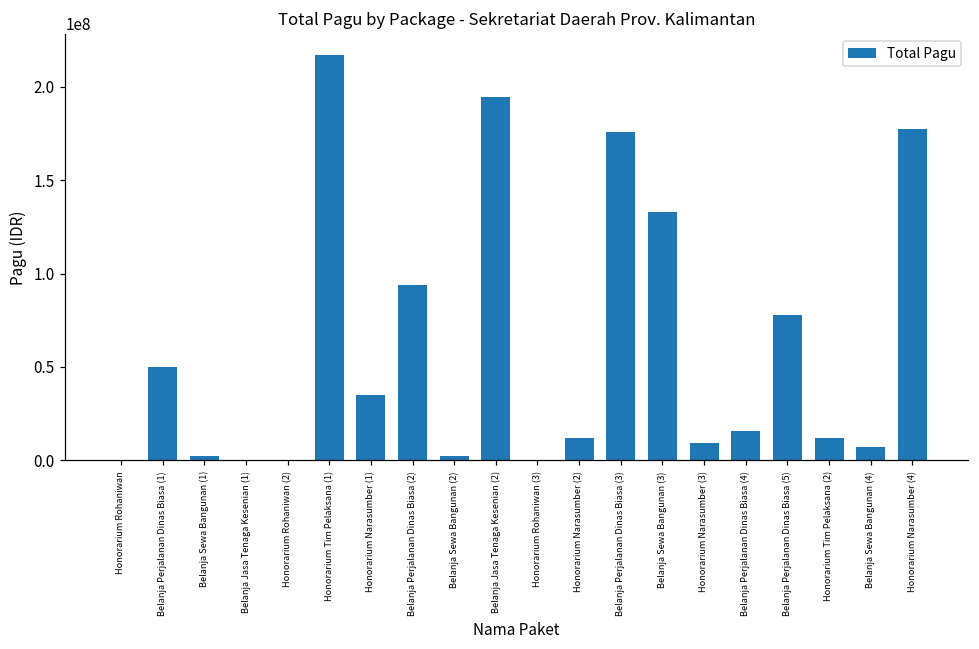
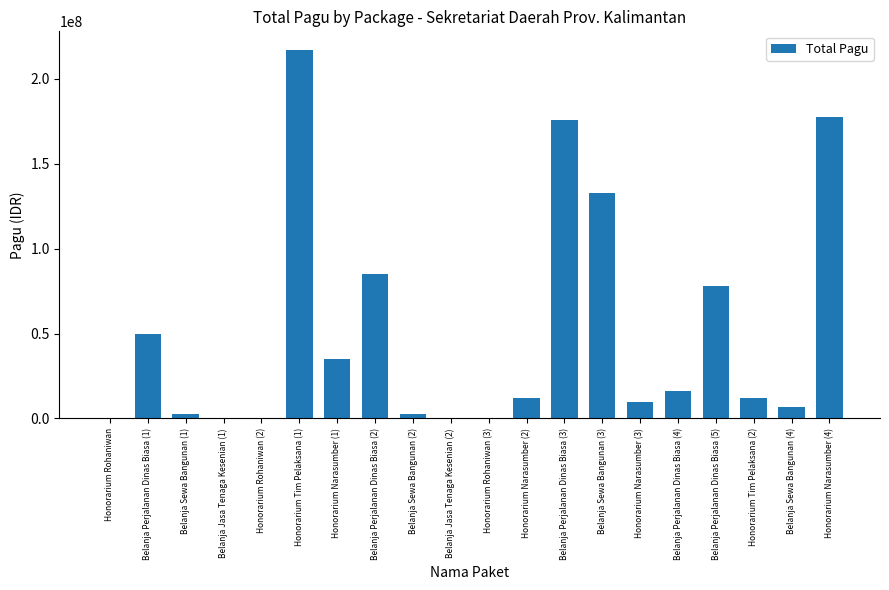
  {
    "Belanja Perjalanan Dinas Biasa (1)": 50000000,
    "Belanja Sewa Bangunan (1)": 3000000,
    "Honorarium Tim Pelaksana (1)": 217000000,
    "Honorarium Narasumber (1)": 35000000,
-   "Belanja Perjalanan Dinas Biasa (2)": 94000000,
+   "Belanja Perjalanan Dinas Biasa (2)": 85000000,
    "Belanja Sewa Bangunan (2)": 3000000,
-   "Belanja Jasa Tenaga Kesenian (2)": 195000000,
+   "Belanja Jasa Tenaga Kesenian (2)": 0,
    "Honorarium Narasumber (2)": 12000000,
    "Belanja Perjalanan Dinas Biasa (3)": 176000000,
    "Belanja Sewa Bangunan (3)": 133000000,
    "Honorarium Narasumber (3)": 10000000,
    "Belanja Perjalanan Dinas Biasa (4)": 16000000,
    "Belanja Perjalanan Dinas Biasa (5)": 78000000,
    "Honorarium Tim Pelaksana (2)": 12000000,
    "Belanja Sewa Bangunan (4)": 7000000,
    "Honorarium Narasumber (4)": 177000000
  }
